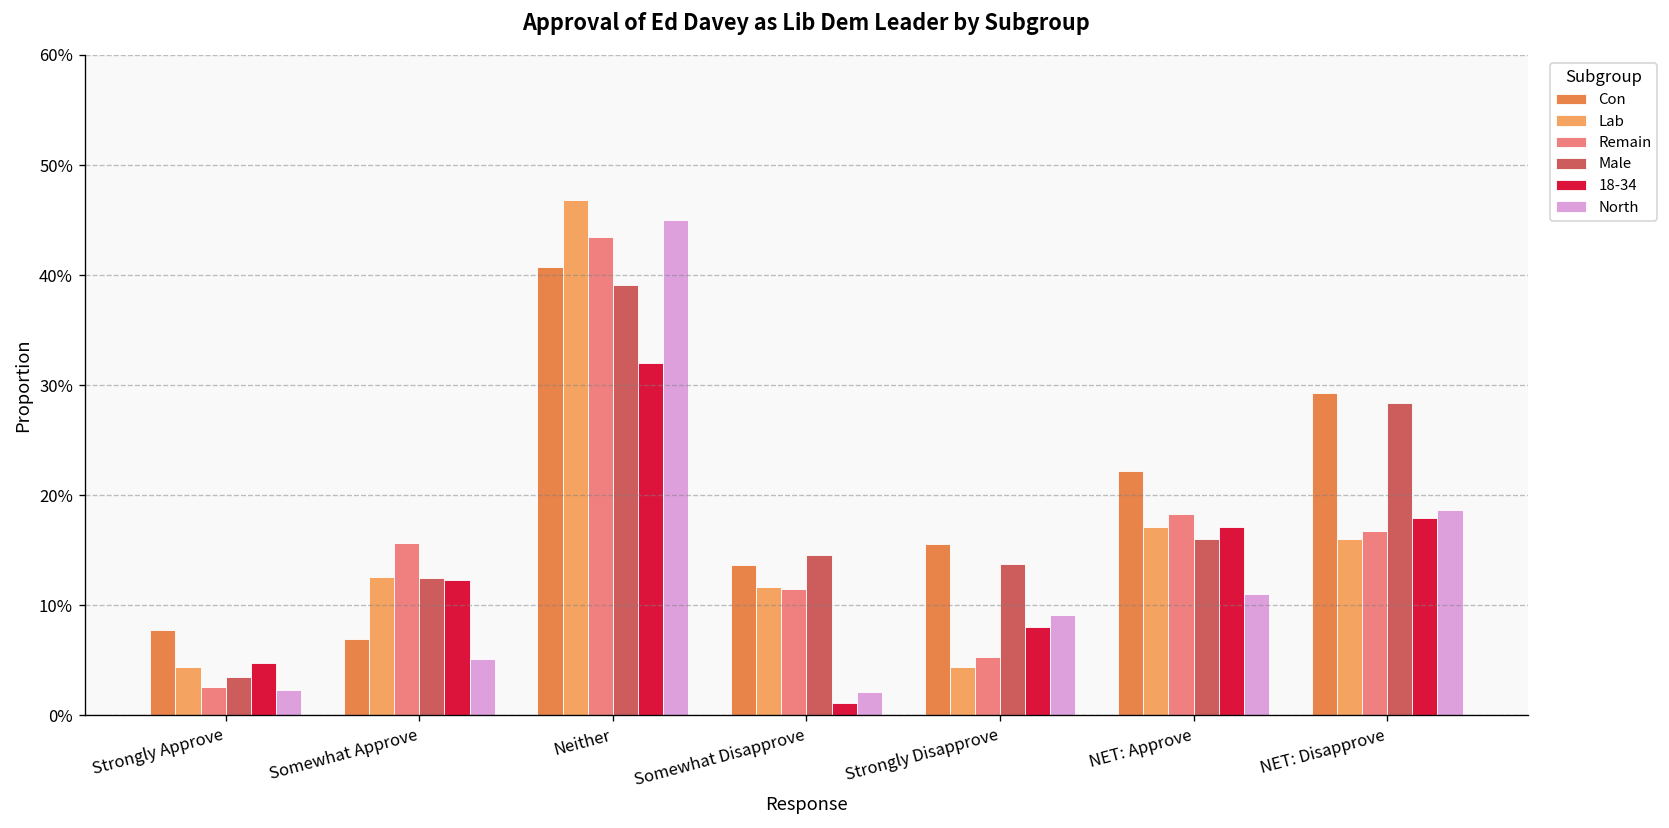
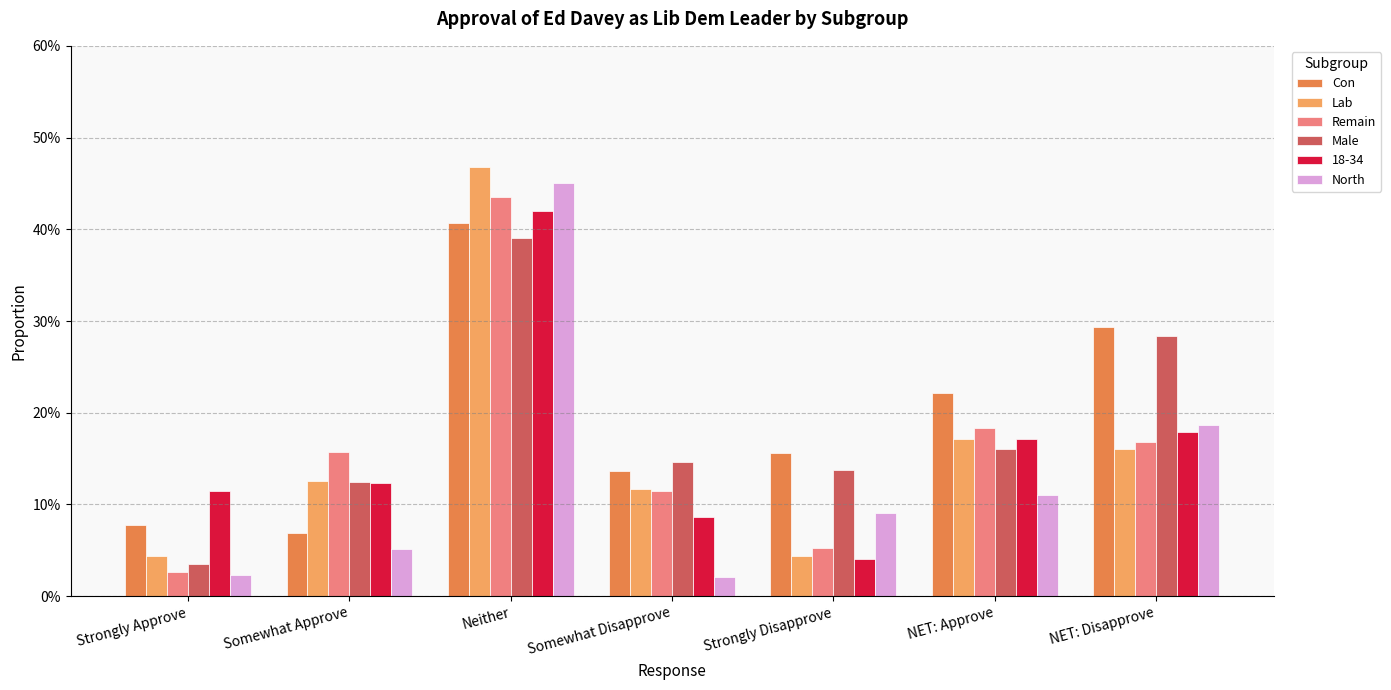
  {
    "18-34": {
-     "Strongly Approve": "5%",
+     "Strongly Approve": "12%",
      "Somewhat Approve": "12%",
-     "Neither": "32%",
-     "Somewhat Disapprove": "1%",
-     "Strongly Disapprove": "8%",
+     "Neither": "42%",
+     "Somewhat Disapprove": "9%",
+     "Strongly Disapprove": "4%",
      "NET: Approve": "17%",
      "NET: Disapprove": "18%"
    },
    "North": {
      "Strongly Approve": "2%",
      "Somewhat Approve": "5%",
      "Neither": "45%",
      "Somewhat Disapprove": "2%",
      "Strongly Disapprove": "9%",
      "NET: Approve": "11%",
      "NET: Disapprove": "19%"
    }
  }
